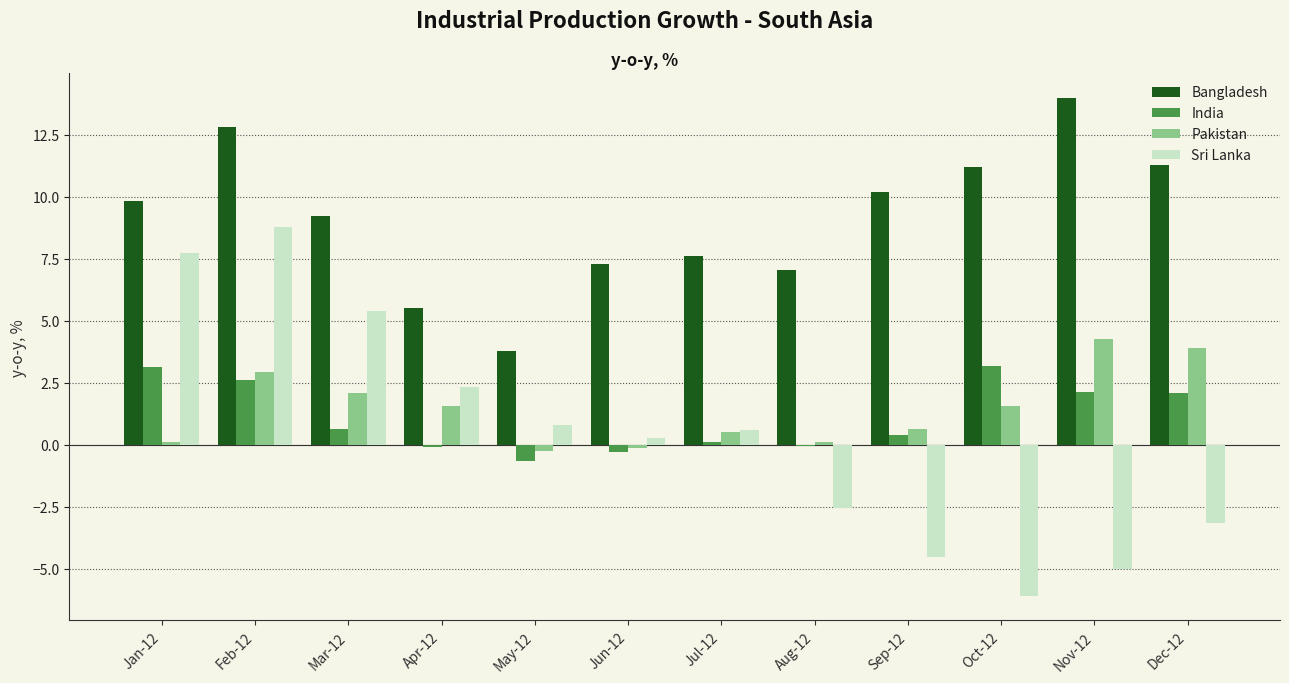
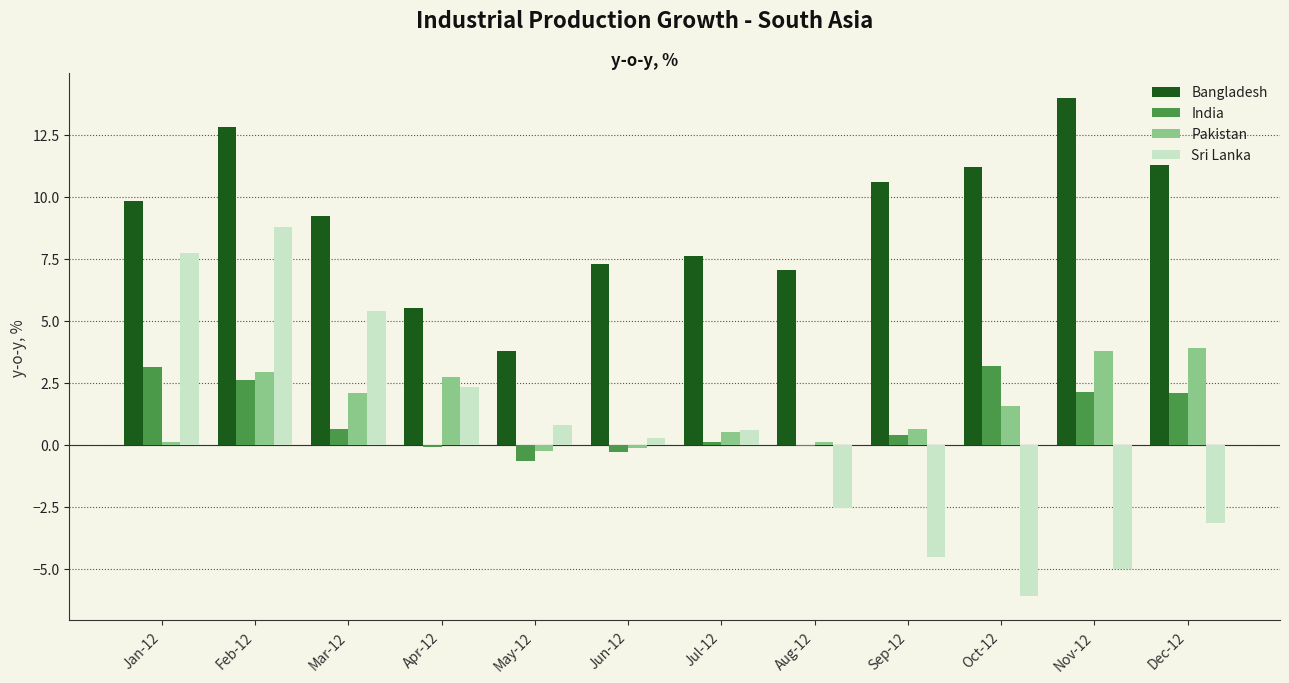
  {
    "Bangladesh": {
      "Jan-12": 9.8,
      "Feb-12": 12.8,
      "Mar-12": 9.2,
      "Apr-12": 5.5,
      "May-12": 3.8,
      "Jun-12": 7.3,
      "Jul-12": 7.6,
      "Aug-12": 7.1,
-     "Sep-12": 10.2,
+     "Sep-12": 10.6,
      "Oct-12": 11.2,
      "Nov-12": 14.0,
      "Dec-12": 11.3
    },
    "India": {
      "Jan-12": 3.1,
      "Feb-12": 2.6,
      "Mar-12": 0.6,
      "May-12": -0.7,
      "Jun-12": -0.3,
      "Jul-12": 0.1,
      "Sep-12": 0.4,
      "Oct-12": 3.2,
      "Nov-12": 2.1,
      "Dec-12": 2.1
    },
    "Pakistan": {
      "Jan-12": 0.1,
      "Feb-12": 3.0,
      "Mar-12": 2.1,
-     "Apr-12": 1.6,
+     "Apr-12": 2.7,
      "May-12": -0.3,
      "Jun-12": -0.1,
      "Jul-12": 0.5,
      "Sep-12": 0.6,
      "Oct-12": 1.6,
-     "Nov-12": 4.3,
+     "Nov-12": 3.8,
      "Dec-12": 3.9
    },
    "Sri Lanka": {
      "Jan-12": 7.8,
      "Feb-12": 8.8,
      "Mar-12": 5.4,
      "Apr-12": 2.3,
      "May-12": 0.8,
      "Jun-12": 0.3,
      "Jul-12": 0.6,
      "Aug-12": -2.5,
      "Sep-12": -4.5,
      "Oct-12": -6.1,
      "Nov-12": -5.0,
      "Dec-12": -3.2
    }
  }
